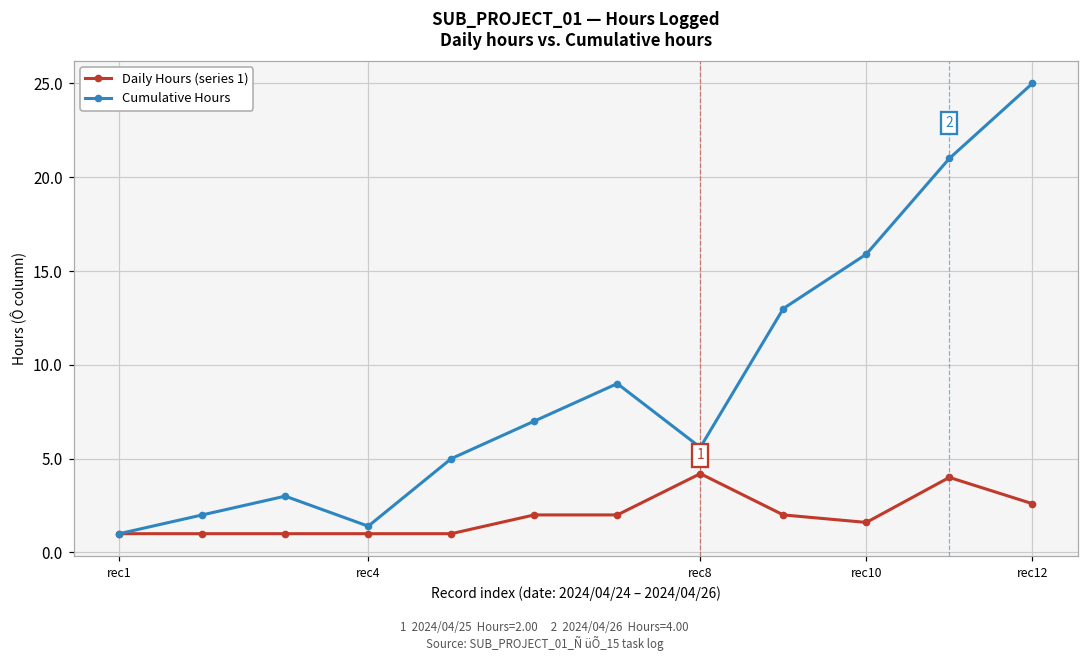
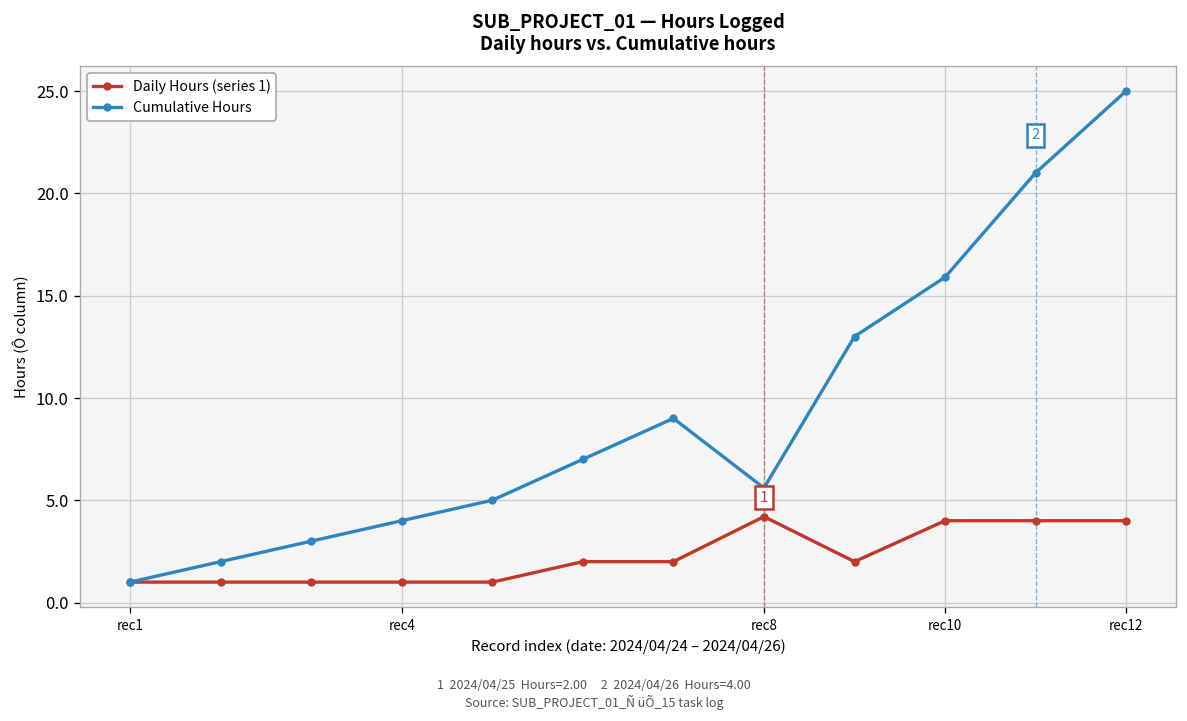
  {
    "Daily Hours (series 1)": {
      "rec4": 1.0,
      "rec8": 4.2,
-     "rec10": 1.6,
-     "rec12": 2.6
+     "rec10": 4.0,
+     "rec12": 4.0
    },
    "Cumulative Hours": {
-     "rec4": 1.4,
+     "rec4": 4.0,
      "rec10": 15.9,
      "rec12": 25.0
    }
  }
